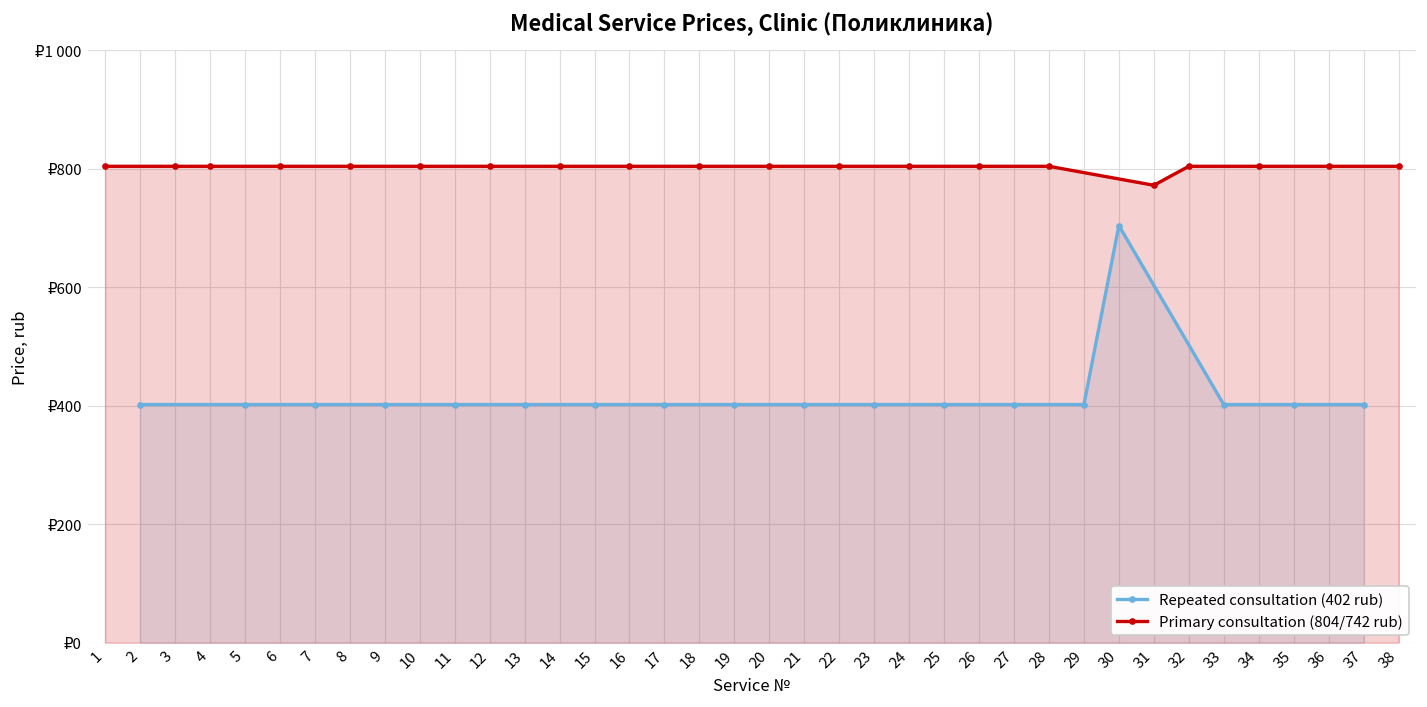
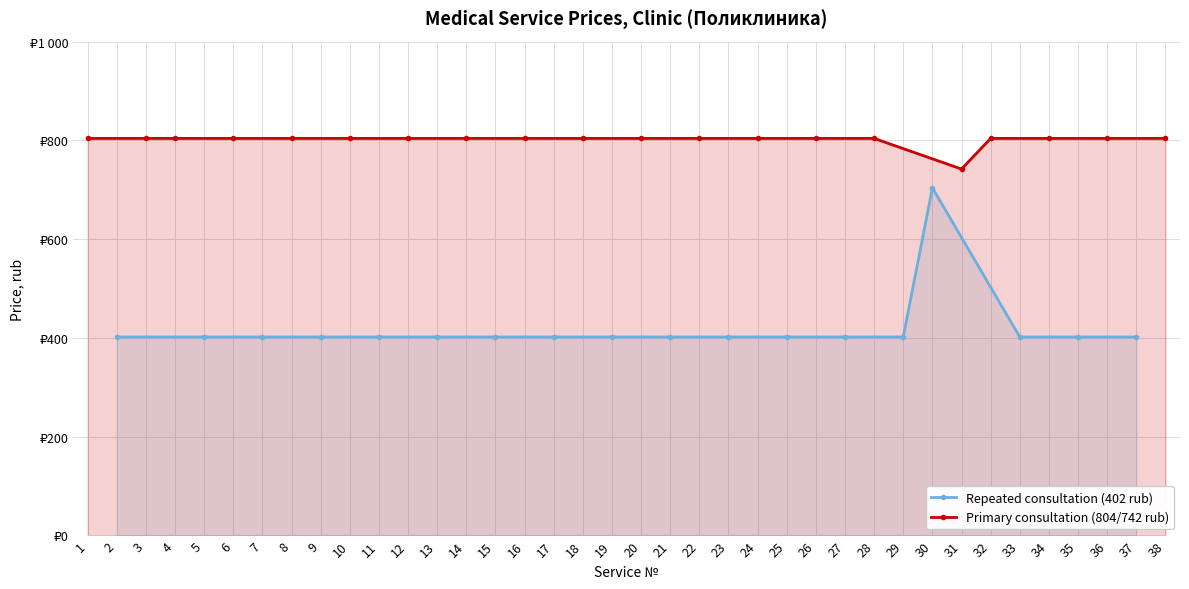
  {
    "Repeated consultation (402 rub)": {
      "2": "₽400",
      "5": "₽400",
      "7": "₽400",
      "9": "₽400",
      "11": "₽400",
      "13": "₽400",
      "15": "₽400",
      "17": "₽400",
      "19": "₽400",
      "21": "₽400",
      "23": "₽400",
      "25": "₽400",
      "27": "₽400",
      "29": "₽400",
      "30": "₽700",
      "33": "₽400",
      "35": "₽400",
      "37": "₽400"
    },
    "Primary consultation (804/742 rub)": {
      "1": "₽800",
      "3": "₽800",
      "4": "₽800",
      "6": "₽800",
      "8": "₽800",
      "10": "₽800",
      "12": "₽800",
      "14": "₽800",
      "16": "₽800",
      "18": "₽800",
      "20": "₽800",
      "22": "₽800",
      "24": "₽800",
      "26": "₽800",
      "28": "₽800",
-     "31": "₽770",
+     "31": "₽740",
      "32": "₽800",
      "34": "₽800",
      "36": "₽800",
      "38": "₽800"
    }
  }
